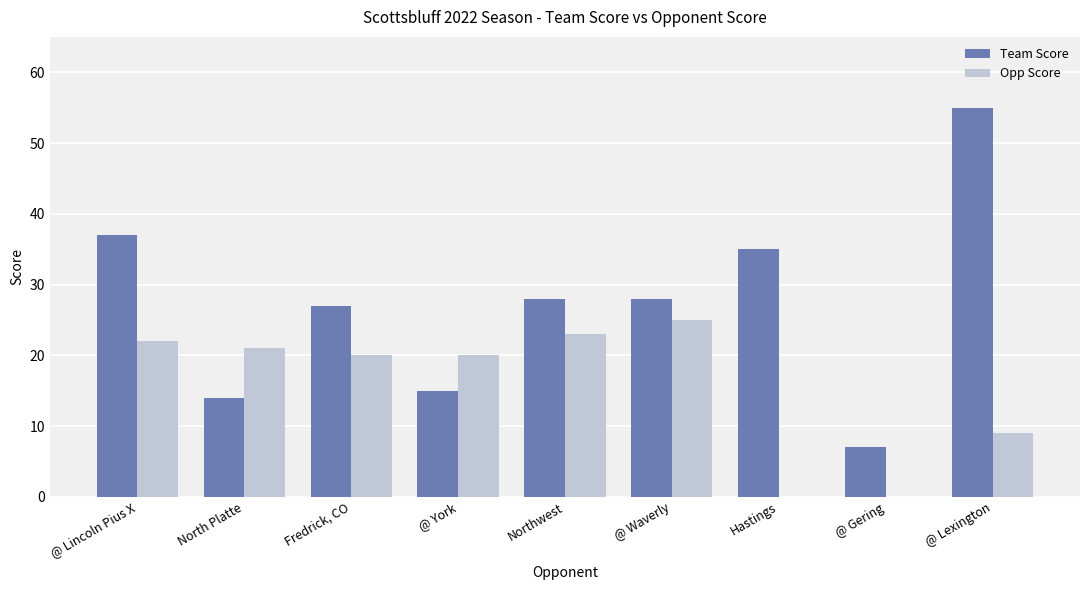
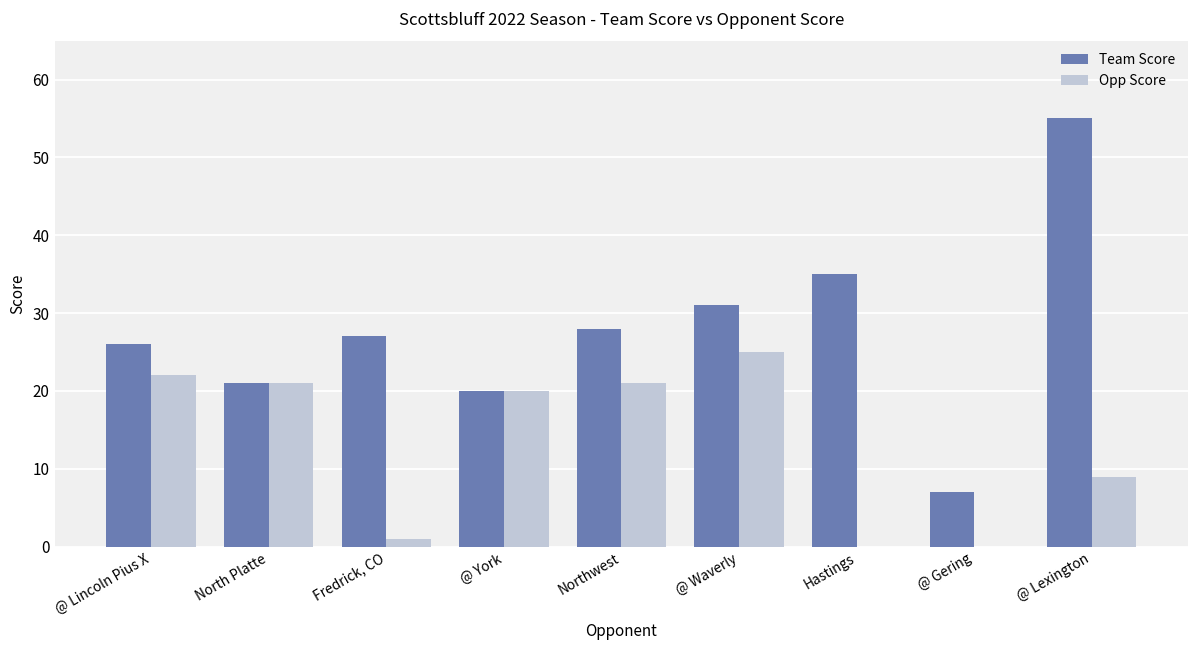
  {
    "Team Score": {
-     "@ Lincoln Pius X": 37,
-     "North Platte": 14,
+     "@ Lincoln Pius X": 26,
+     "North Platte": 21,
      "Fredrick, CO": 27,
-     "@ York": 15,
+     "@ York": 20,
      "Northwest": 28,
-     "@ Waverly": 28,
+     "@ Waverly": 31,
      "Hastings": 35,
      "@ Gering": 7,
      "@ Lexington": 55
    },
    "Opp Score": {
      "@ Lincoln Pius X": 22,
      "North Platte": 21,
-     "Fredrick, CO": 20,
+     "Fredrick, CO": 1,
      "@ York": 20,
-     "Northwest": 23,
+     "Northwest": 21,
      "@ Waverly": 25,
      "Hastings": 0,
      "@ Gering": 0,
      "@ Lexington": 9
    }
  }
